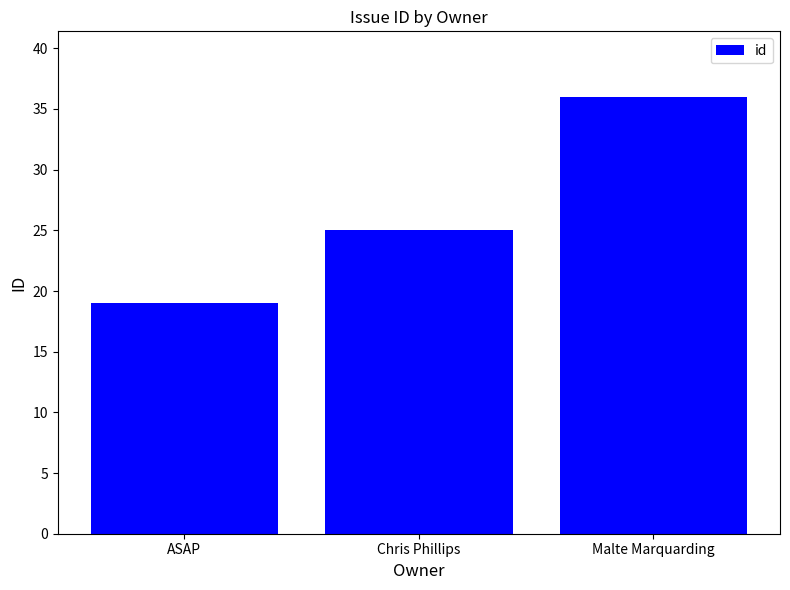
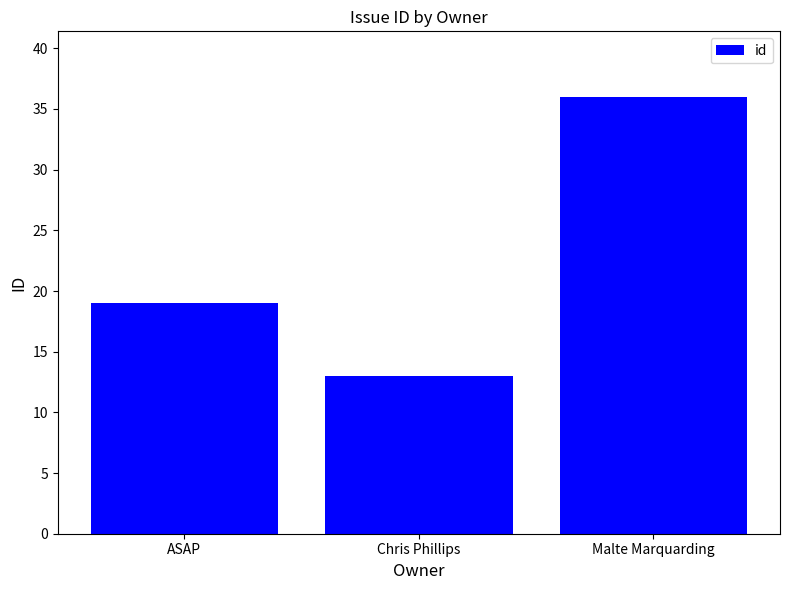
  {
    "ASAP": 19,
-   "Chris Phillips": 25,
+   "Chris Phillips": 13,
    "Malte Marquarding": 36
  }
